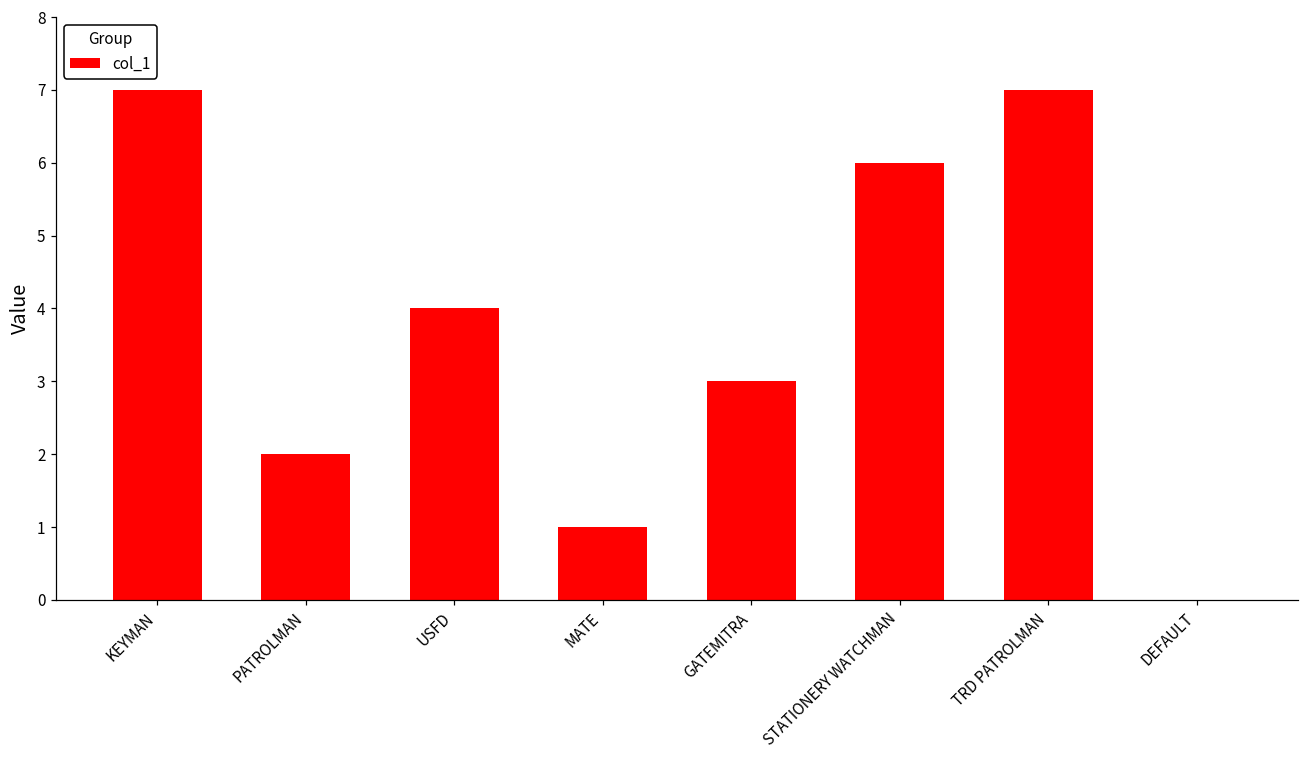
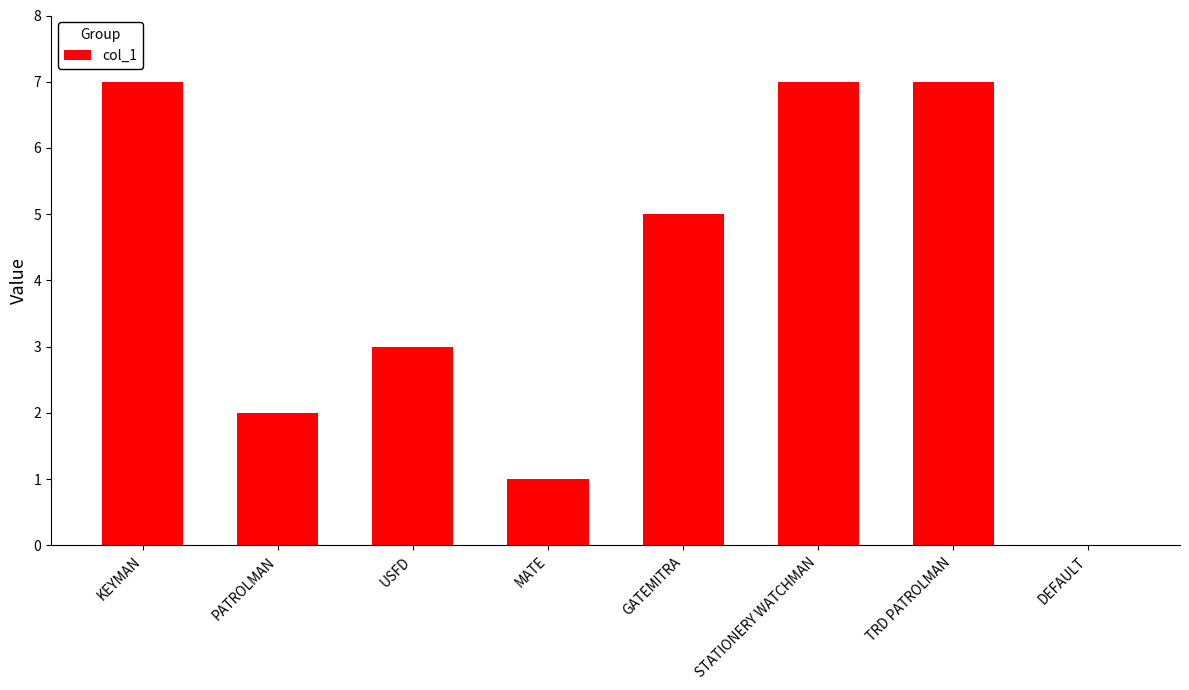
  {
    "KEYMAN": 7,
    "PATROLMAN": 2,
-   "USFD": 4,
+   "USFD": 3,
    "MATE": 1,
-   "GATEMITRA": 3,
-   "STATIONERY WATCHMAN": 6,
+   "GATEMITRA": 5,
+   "STATIONERY WATCHMAN": 7,
    "TRD PATROLMAN": 7,
    "DEFAULT": 0
  }
